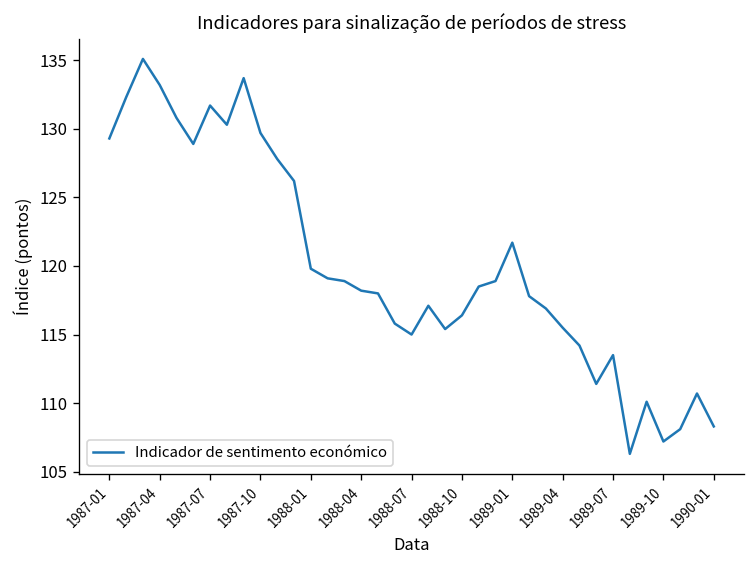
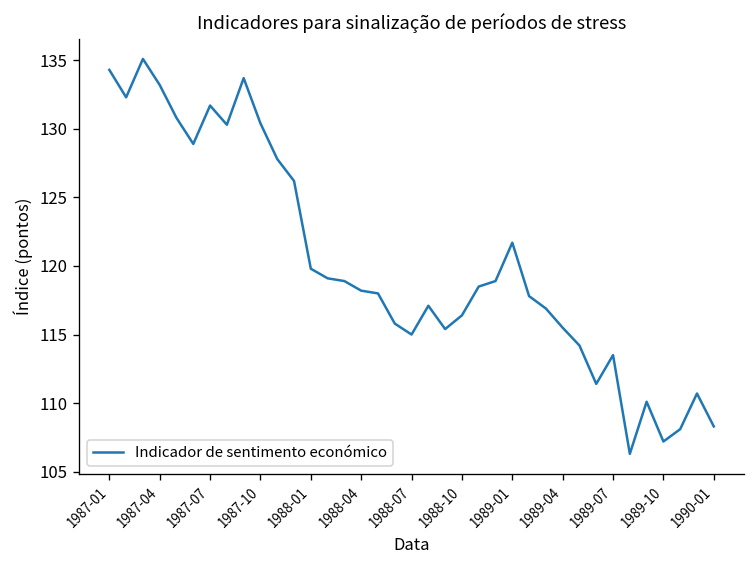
  {
-   "1987-01": 129.3,
+   "1987-01": 134.3,
    "1987-04": 133.2,
    "1987-07": 131.7,
-   "1987-10": 129.7,
+   "1987-10": 130.4,
    "1988-01": 119.8,
    "1988-04": 118.2,
    "1988-07": 115.0,
    "1988-10": 116.4,
    "1989-01": 121.7,
    "1989-04": 115.5,
    "1989-07": 113.5,
    "1989-10": 107.2,
    "1990-01": 108.3
  }
